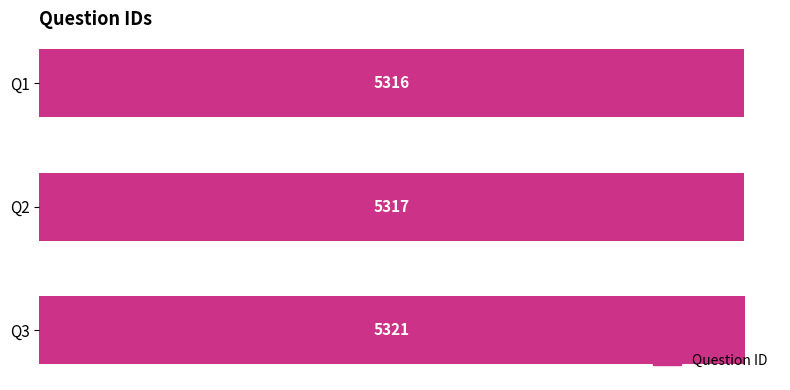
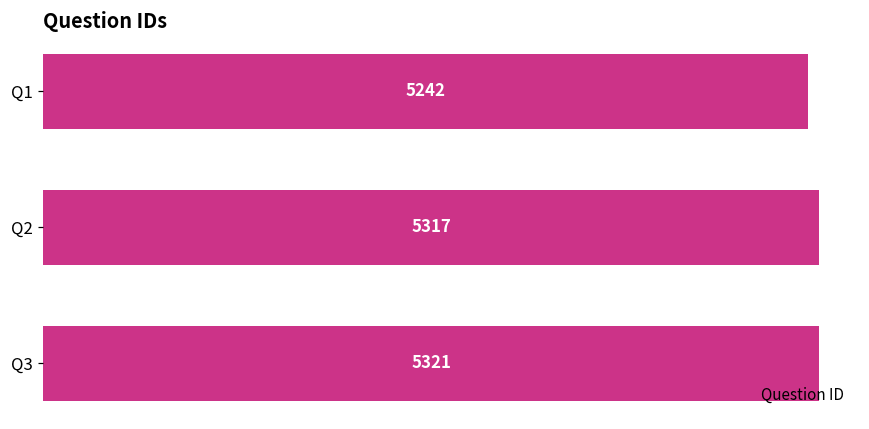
  {
-   "Q1": 5316,
+   "Q1": 5242,
    "Q2": 5317,
    "Q3": 5321
  }
